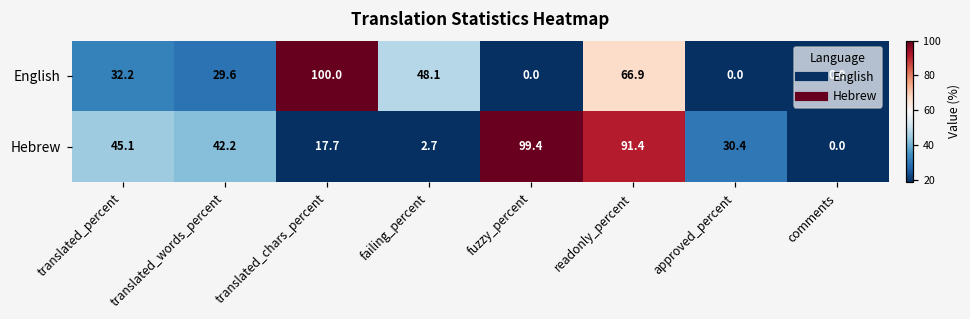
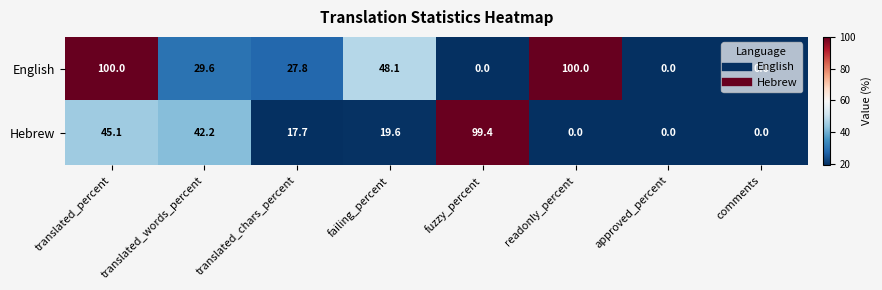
  {
    "English": {
-     "translated_percent": 32.2,
+     "translated_percent": 100.0,
      "translated_words_percent": 29.6,
-     "translated_chars_percent": 100.0,
+     "translated_chars_percent": 27.8,
      "failing_percent": 48.1,
      "fuzzy_percent": 0.0,
-     "readonly_percent": 66.9,
+     "readonly_percent": 100.0,
      "approved_percent": 0.0
    },
    "Hebrew": {
      "translated_percent": 45.1,
      "translated_words_percent": 42.2,
      "translated_chars_percent": 17.7,
-     "failing_percent": 2.7,
+     "failing_percent": 19.6,
      "fuzzy_percent": 99.4,
-     "readonly_percent": 91.4,
-     "approved_percent": 30.4,
+     "readonly_percent": 0.0,
+     "approved_percent": 0.0,
      "comments": 0.0
    }
  }
